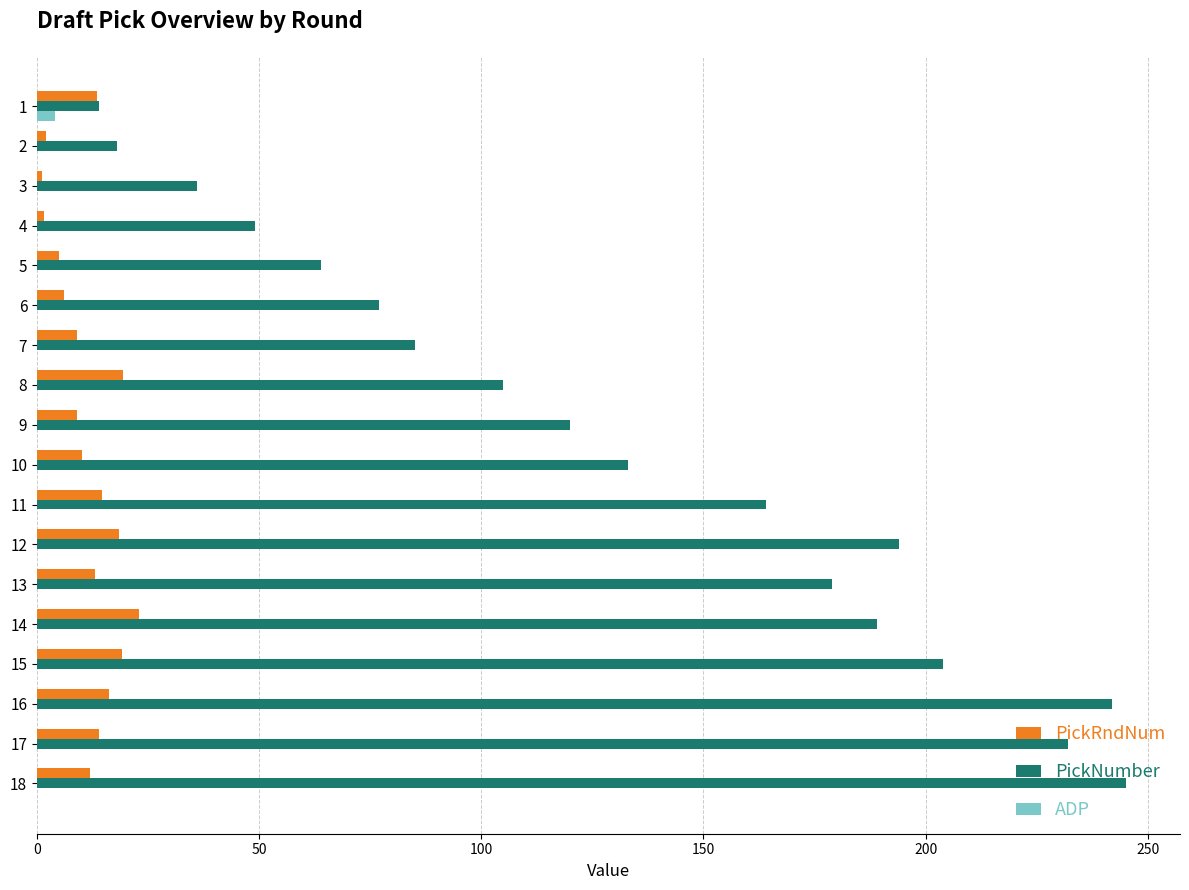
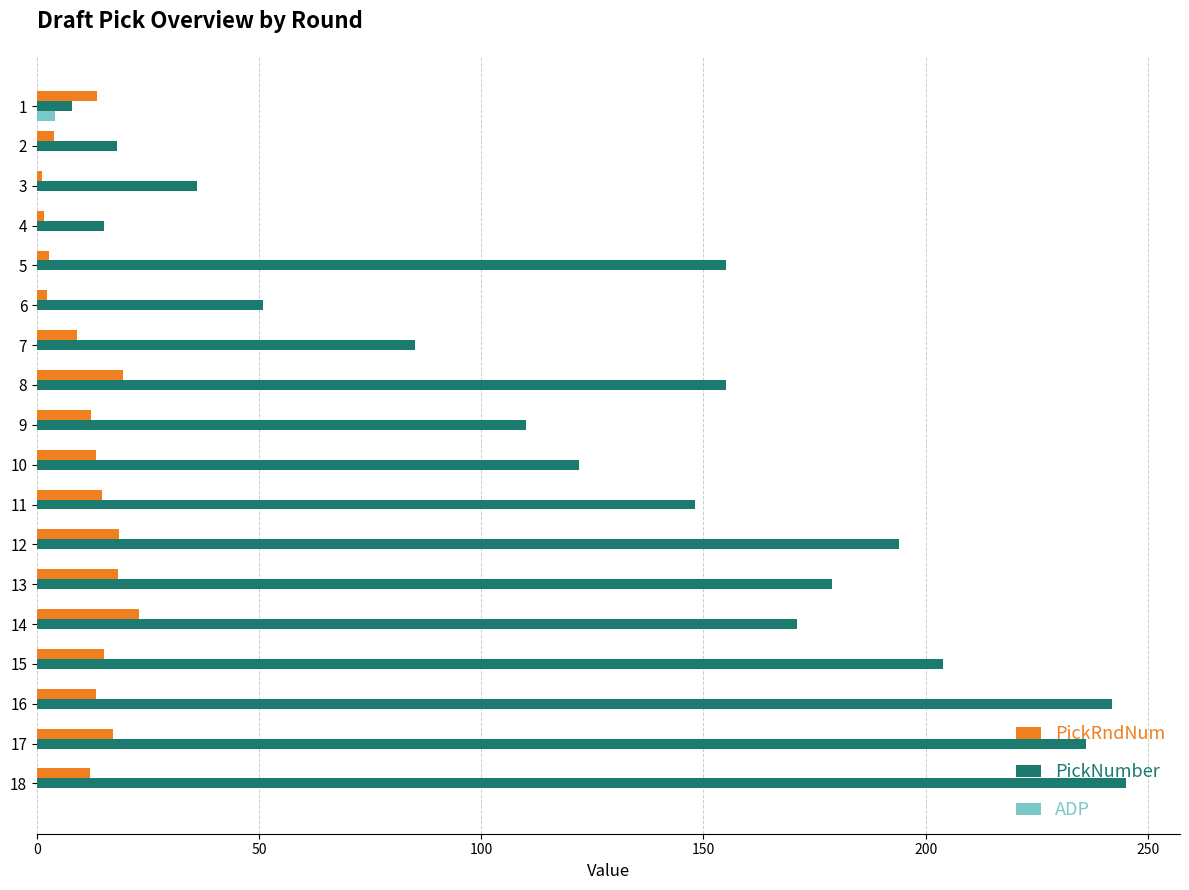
  {
    "PickRndNum": {
      "1": 14,
-     "2": 2,
+     "2": 4,
      "3": 1,
      "4": 2,
-     "5": 5,
-     "6": 6,
+     "5": 3,
+     "6": 2,
      "7": 9,
      "8": 19,
-     "9": 9,
-     "10": 10,
+     "9": 12,
+     "10": 13,
      "11": 15,
      "12": 18,
-     "13": 13,
+     "13": 18,
      "14": 23,
-     "15": 19,
-     "16": 16,
-     "17": 14,
+     "15": 15,
+     "16": 13,
+     "17": 17,
      "18": 12
    },
    "PickNumber": {
-     "1": 14,
+     "1": 8,
      "2": 18,
      "3": 36,
-     "4": 49,
-     "5": 64,
-     "6": 77,
+     "4": 15,
+     "5": 155,
+     "6": 51,
      "7": 85,
-     "8": 105,
-     "9": 120,
-     "10": 133,
-     "11": 164,
+     "8": 155,
+     "9": 110,
+     "10": 122,
+     "11": 148,
      "12": 194,
      "13": 179,
-     "14": 189,
+     "14": 171,
      "15": 204,
      "16": 242,
-     "17": 232,
+     "17": 236,
      "18": 245
    },
    "ADP": {
      "1": 4,
      "2": 0,
      "3": 0,
      "4": 0,
      "5": 0,
      "6": 0,
      "7": 0,
      "8": 0,
      "9": 0,
      "10": 0,
      "11": 0,
      "12": 0,
      "13": 0,
      "14": 0,
      "15": 0,
      "16": 0,
      "17": 0,
      "18": 0
    }
  }
